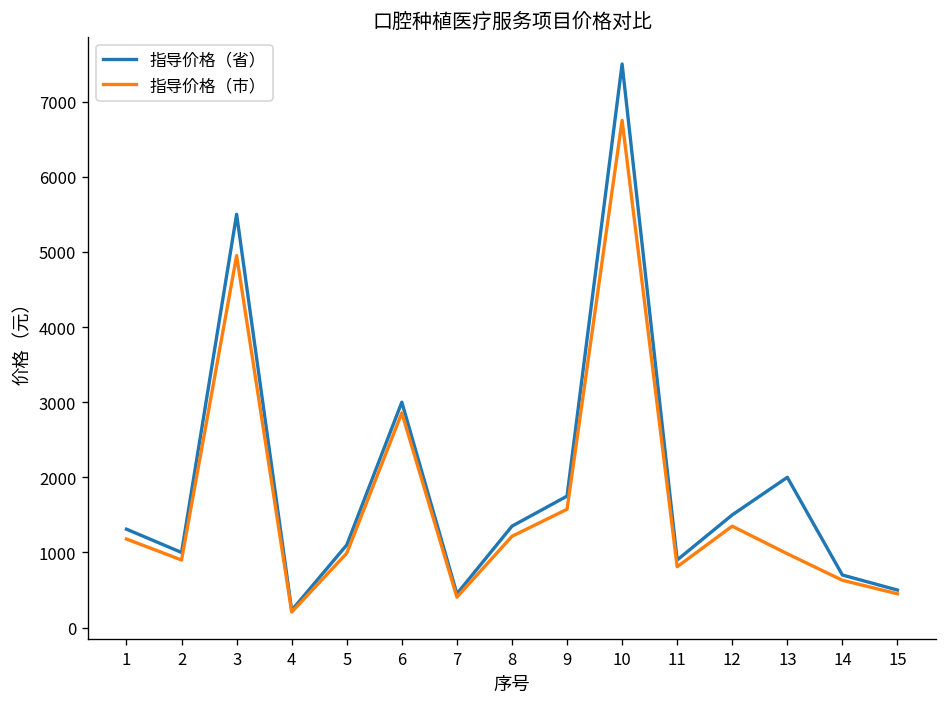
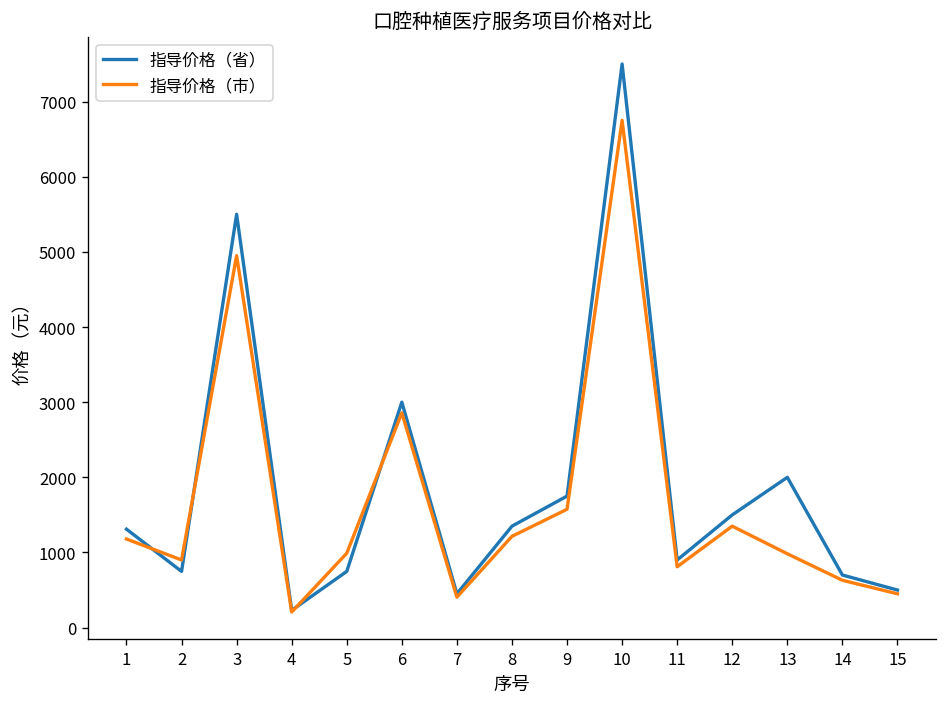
  {
    "指导价格（省）": {
      "1": 1300,
-     "2": 1000,
+     "2": 700,
      "3": 5500,
-     "5": 1100,
+     "5": 700,
      "6": 3000,
      "7": 500,
      "8": 1400,
      "9": 1800,
      "10": 7500,
      "11": 900,
      "12": 1500,
      "13": 2000,
      "14": 700,
      "15": 500
    },
    "指导价格（市）": {
      "1": 1200,
      "2": 900,
      "3": 5000,
      "5": 1000,
      "6": 2900,
      "7": 400,
      "8": 1200,
      "9": 1600,
      "10": 6800,
      "11": 800,
      "12": 1400,
      "13": 1000,
      "14": 600,
      "15": 500
    }
  }
